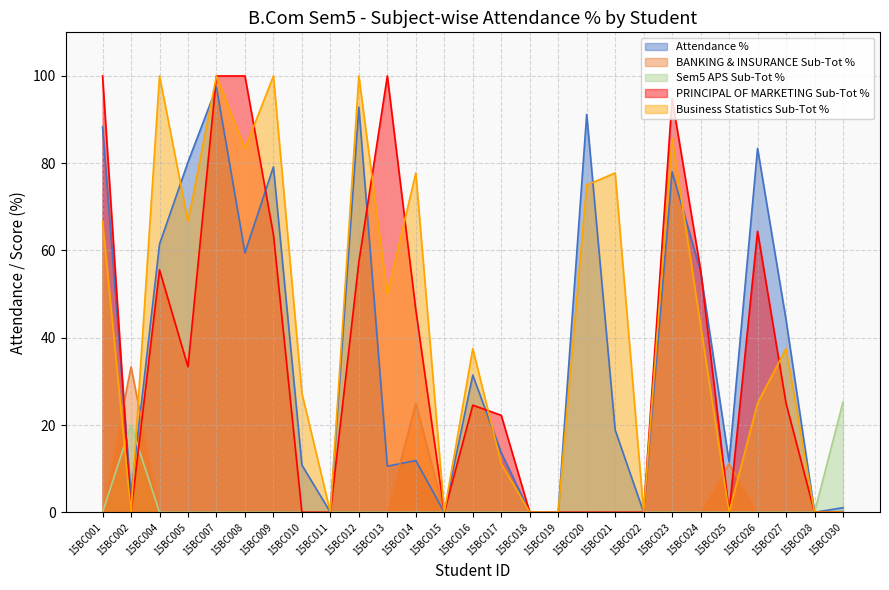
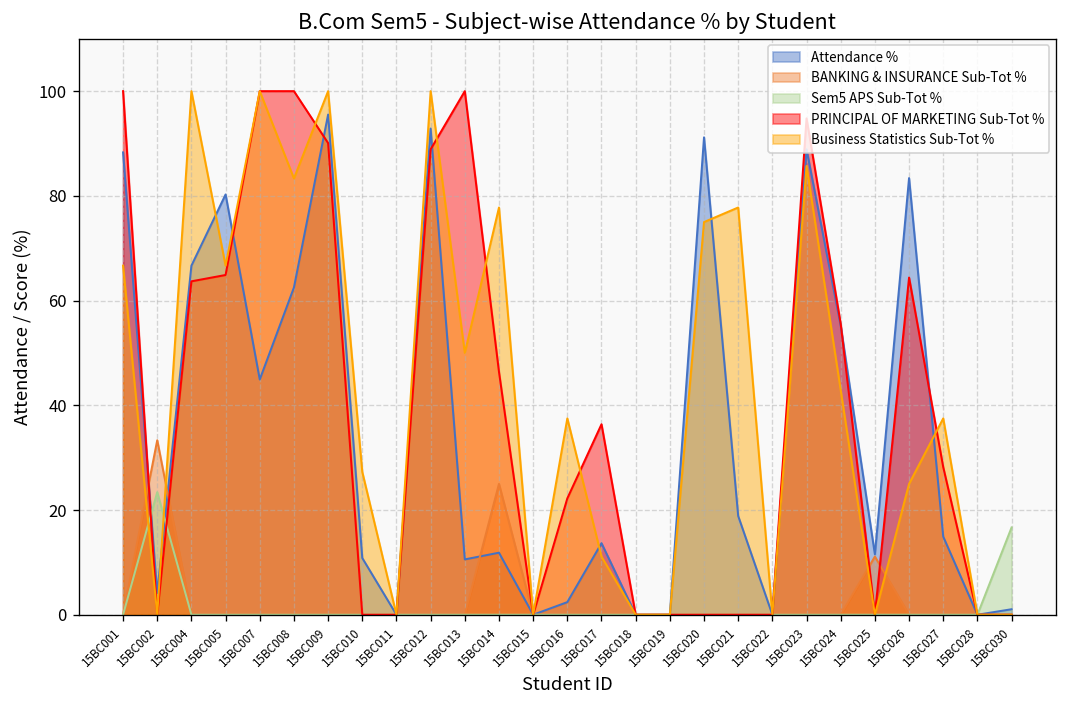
  {
    "Attendance %": {
      "15BC001": 88,
      "15BC002": 4,
-     "15BC004": 61,
+     "15BC004": 67,
      "15BC005": 80,
-     "15BC007": 97,
-     "15BC008": 60,
-     "15BC009": 79,
+     "15BC007": 45,
+     "15BC008": 63,
+     "15BC009": 96,
      "15BC010": 11,
      "15BC012": 93,
      "15BC013": 11,
      "15BC014": 12,
-     "15BC016": 31,
+     "15BC016": 2,
      "15BC017": 14,
      "15BC020": 91,
      "15BC021": 19,
-     "15BC023": 78,
+     "15BC023": 89,
      "15BC026": 83,
-     "15BC027": 44,
+     "15BC027": 15,
      "15BC030": 1
    },
    "Sem5 APS Sub-Tot %": {
-     "15BC002": 20,
+     "15BC002": 23,
      "15BC014": 0,
-     "15BC030": 25
+     "15BC030": 17
    },
    "PRINCIPAL OF MARKETING Sub-Tot %": {
      "15BC001": 100,
-     "15BC004": 56,
-     "15BC005": 33,
+     "15BC004": 64,
+     "15BC005": 65,
      "15BC008": 100,
-     "15BC009": 64,
-     "15BC012": 57,
+     "15BC009": 90,
+     "15BC012": 89,
      "15BC013": 100,
      "15BC014": 46,
-     "15BC016": 25,
-     "15BC017": 22,
+     "15BC016": 22,
+     "15BC017": 36,
      "15BC026": 64,
-     "15BC027": 25
+     "15BC027": 28
    }
  }
